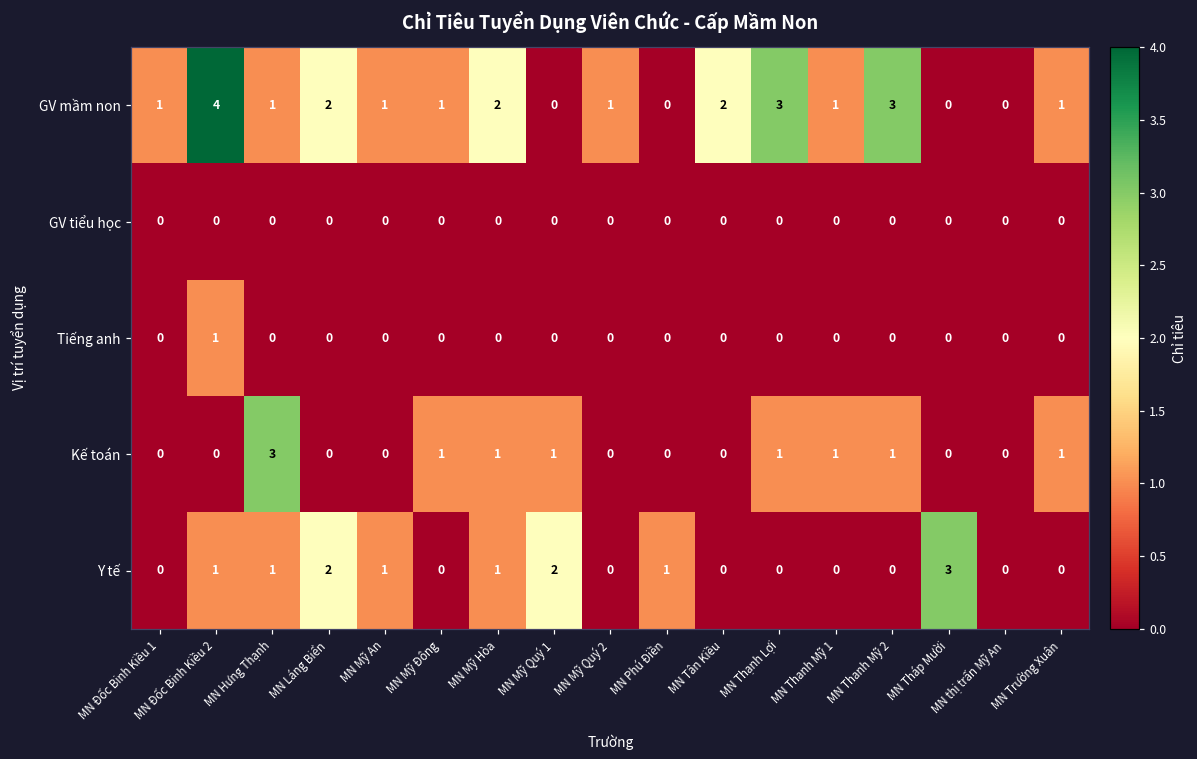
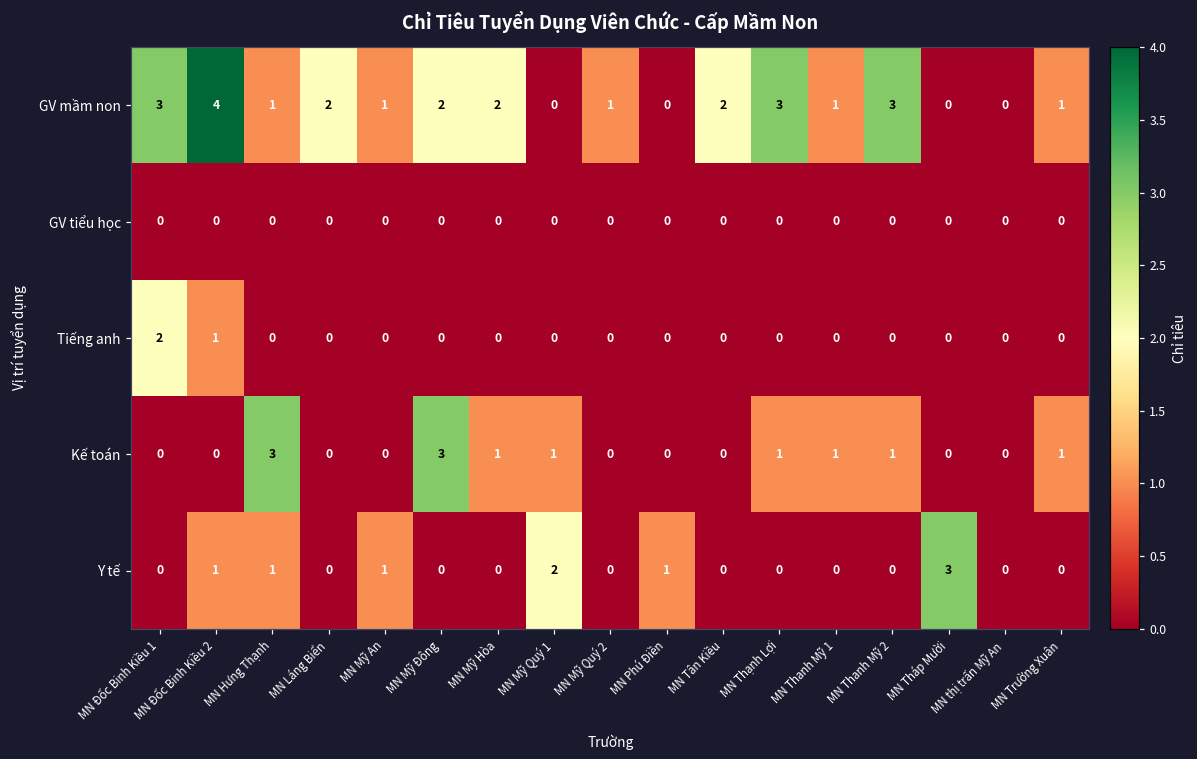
  {
    "GV mầm non": {
-     "MN Đốc Binh Kiều 1": 1,
+     "MN Đốc Binh Kiều 1": 3,
      "MN Đốc Binh Kiều 2": 4,
      "MN Hưng Thạnh": 1,
      "MN Láng Biển": 2,
      "MN Mỹ An": 1,
-     "MN Mỹ Đông": 1,
+     "MN Mỹ Đông": 2,
      "MN Mỹ Hòa": 2,
      "MN Mỹ Quý 1": 0,
      "MN Mỹ Quý 2": 1,
      "MN Phú Điền": 0,
      "MN Tân Kiều": 2,
      "MN Thạnh Lợi": 3,
      "MN Thanh Mỹ 1": 1,
      "MN Thanh Mỹ 2": 3,
      "MN Tháp Mười": 0,
      "MN thị trấn Mỹ An": 0,
      "MN Trường Xuân": 1
    },
    "GV tiểu học": {
      "MN Đốc Binh Kiều 1": 0,
      "MN Đốc Binh Kiều 2": 0,
      "MN Hưng Thạnh": 0,
      "MN Láng Biển": 0,
      "MN Mỹ An": 0,
      "MN Mỹ Đông": 0,
      "MN Mỹ Hòa": 0,
      "MN Mỹ Quý 1": 0,
      "MN Mỹ Quý 2": 0,
      "MN Phú Điền": 0,
      "MN Tân Kiều": 0,
      "MN Thạnh Lợi": 0,
      "MN Thanh Mỹ 1": 0,
      "MN Thanh Mỹ 2": 0,
      "MN Tháp Mười": 0,
      "MN thị trấn Mỹ An": 0,
      "MN Trường Xuân": 0
    },
    "Tiếng anh": {
-     "MN Đốc Binh Kiều 1": 0,
+     "MN Đốc Binh Kiều 1": 2,
      "MN Đốc Binh Kiều 2": 1,
      "MN Hưng Thạnh": 0,
      "MN Láng Biển": 0,
      "MN Mỹ An": 0,
      "MN Mỹ Đông": 0,
      "MN Mỹ Hòa": 0,
      "MN Mỹ Quý 1": 0,
      "MN Mỹ Quý 2": 0,
      "MN Phú Điền": 0,
      "MN Tân Kiều": 0,
      "MN Thạnh Lợi": 0,
      "MN Thanh Mỹ 1": 0,
      "MN Thanh Mỹ 2": 0,
      "MN Tháp Mười": 0,
      "MN thị trấn Mỹ An": 0,
      "MN Trường Xuân": 0
    },
    "Kế toán": {
      "MN Đốc Binh Kiều 1": 0,
      "MN Đốc Binh Kiều 2": 0,
      "MN Hưng Thạnh": 3,
      "MN Láng Biển": 0,
      "MN Mỹ An": 0,
-     "MN Mỹ Đông": 1,
+     "MN Mỹ Đông": 3,
      "MN Mỹ Hòa": 1,
      "MN Mỹ Quý 1": 1,
      "MN Mỹ Quý 2": 0,
      "MN Phú Điền": 0,
      "MN Tân Kiều": 0,
      "MN Thạnh Lợi": 1,
      "MN Thanh Mỹ 1": 1,
      "MN Thanh Mỹ 2": 1,
      "MN Tháp Mười": 0,
      "MN thị trấn Mỹ An": 0,
      "MN Trường Xuân": 1
    },
    "Y tế": {
      "MN Đốc Binh Kiều 1": 0,
      "MN Đốc Binh Kiều 2": 1,
      "MN Hưng Thạnh": 1,
-     "MN Láng Biển": 2,
+     "MN Láng Biển": 0,
      "MN Mỹ An": 1,
      "MN Mỹ Đông": 0,
-     "MN Mỹ Hòa": 1,
+     "MN Mỹ Hòa": 0,
      "MN Mỹ Quý 1": 2,
      "MN Mỹ Quý 2": 0,
      "MN Phú Điền": 1,
      "MN Tân Kiều": 0,
      "MN Thạnh Lợi": 0,
      "MN Thanh Mỹ 1": 0,
      "MN Thanh Mỹ 2": 0,
      "MN Tháp Mười": 3,
      "MN thị trấn Mỹ An": 0,
      "MN Trường Xuân": 0
    }
  }
